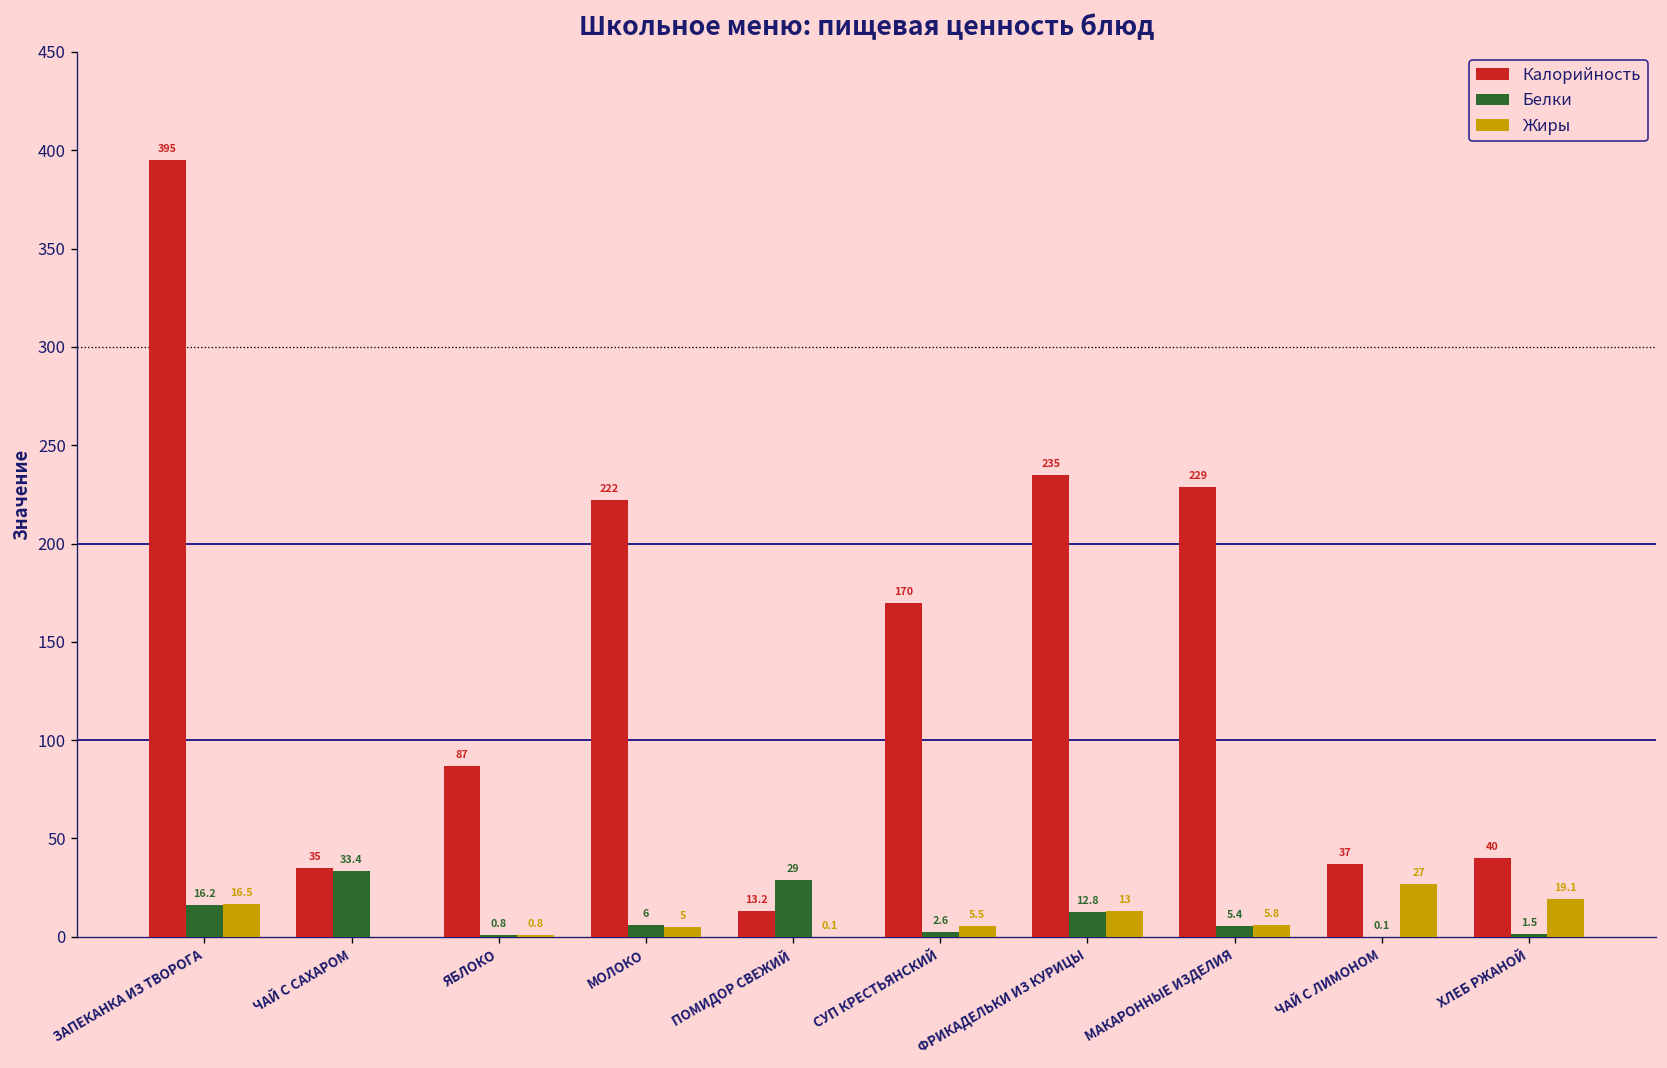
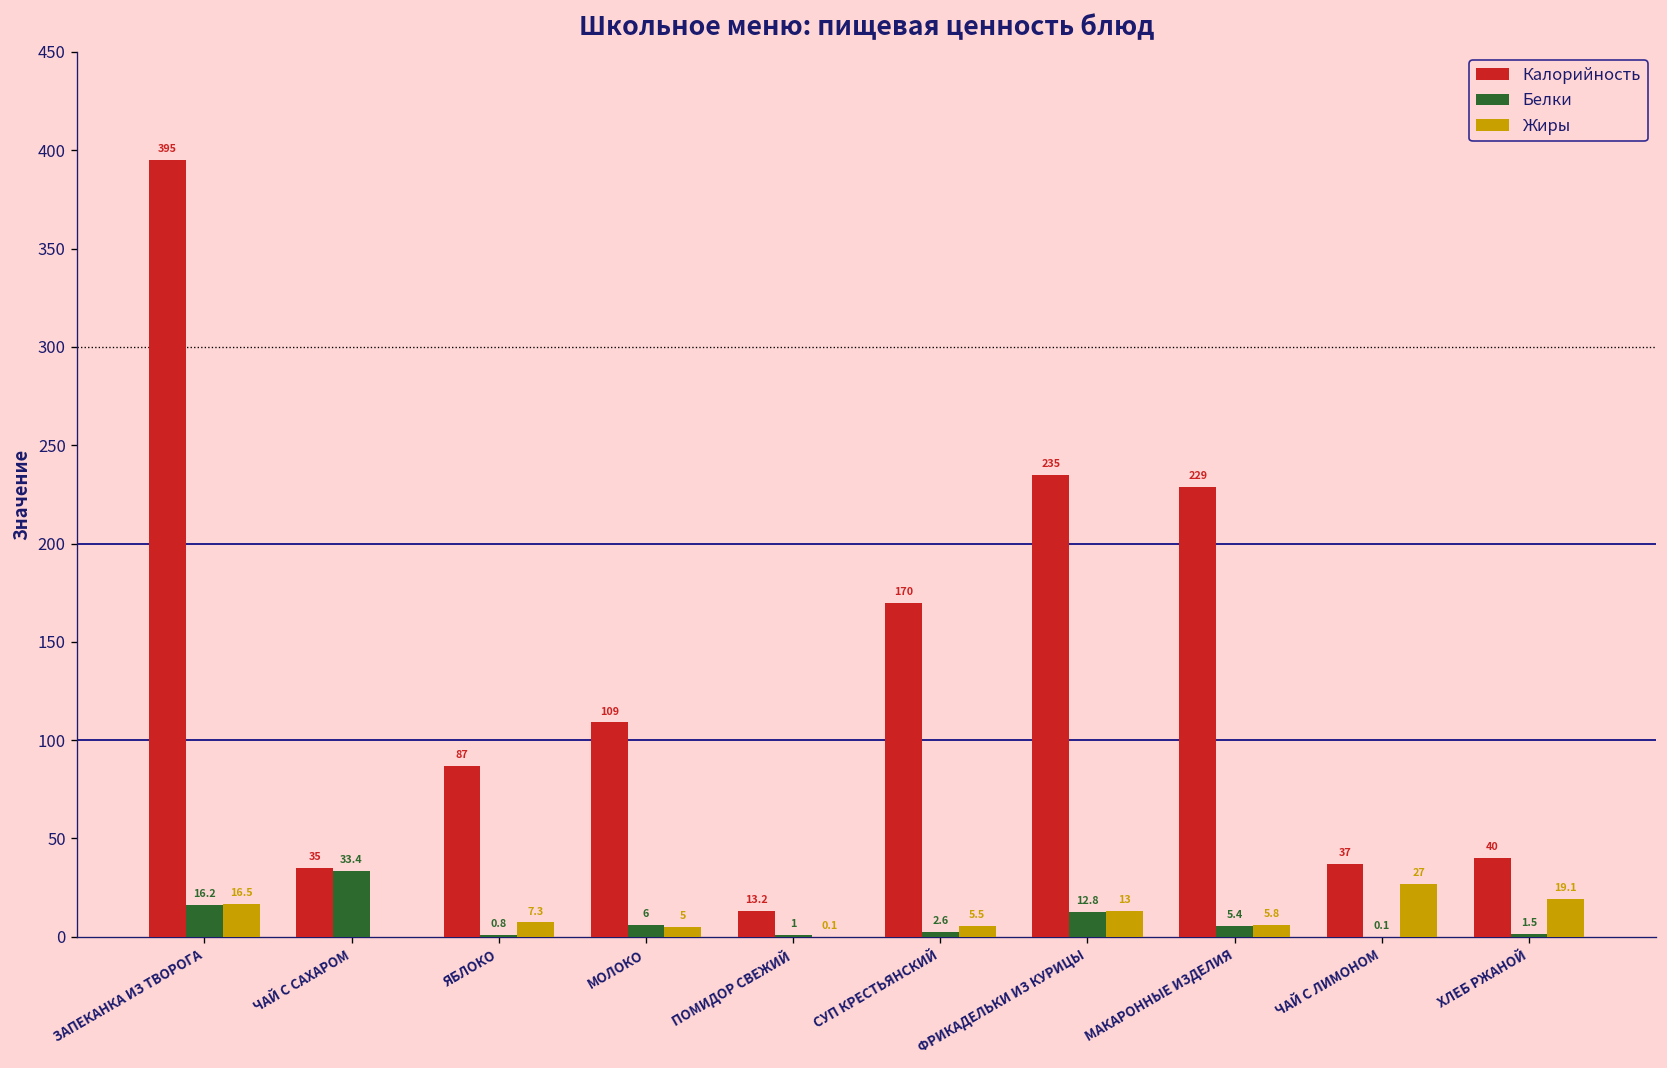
  {
    "Калорийность": {
      "ЗАПЕКАНКА ИЗ ТВОРОГА": 395,
      "ЧАЙ С САХАРОМ": 35,
      "ЯБЛОКО": 87,
-     "МОЛОКО": 222,
+     "МОЛОКО": 109,
      "ПОМИДОР СВЕЖИЙ": 13.2,
      "СУП КРЕСТЬЯНСКИЙ": 170,
      "ФРИКАДЕЛЬКИ ИЗ КУРИЦЫ": 235,
      "МАКАРОННЫЕ ИЗДЕЛИЯ": 229,
      "ЧАЙ С ЛИМОНОМ": 37,
      "ХЛЕБ РЖАНОЙ": 40
    },
    "Белки": {
      "ЗАПЕКАНКА ИЗ ТВОРОГА": 16.2,
      "ЧАЙ С САХАРОМ": 33.4,
      "ЯБЛОКО": 0.8,
      "МОЛОКО": 6,
-     "ПОМИДОР СВЕЖИЙ": 29,
+     "ПОМИДОР СВЕЖИЙ": 1,
      "СУП КРЕСТЬЯНСКИЙ": 2.6,
      "ФРИКАДЕЛЬКИ ИЗ КУРИЦЫ": 12.8,
      "МАКАРОННЫЕ ИЗДЕЛИЯ": 5.4,
      "ЧАЙ С ЛИМОНОМ": 0.1,
      "ХЛЕБ РЖАНОЙ": 1.5
    },
    "Жиры": {
      "ЗАПЕКАНКА ИЗ ТВОРОГА": 16.5,
-     "ЯБЛОКО": 0.8,
+     "ЯБЛОКО": 7.3,
      "МОЛОКО": 5,
      "ПОМИДОР СВЕЖИЙ": 0.1,
      "СУП КРЕСТЬЯНСКИЙ": 5.5,
      "ФРИКАДЕЛЬКИ ИЗ КУРИЦЫ": 13,
      "МАКАРОННЫЕ ИЗДЕЛИЯ": 5.8,
      "ЧАЙ С ЛИМОНОМ": 27,
      "ХЛЕБ РЖАНОЙ": 19.1
    }
  }
